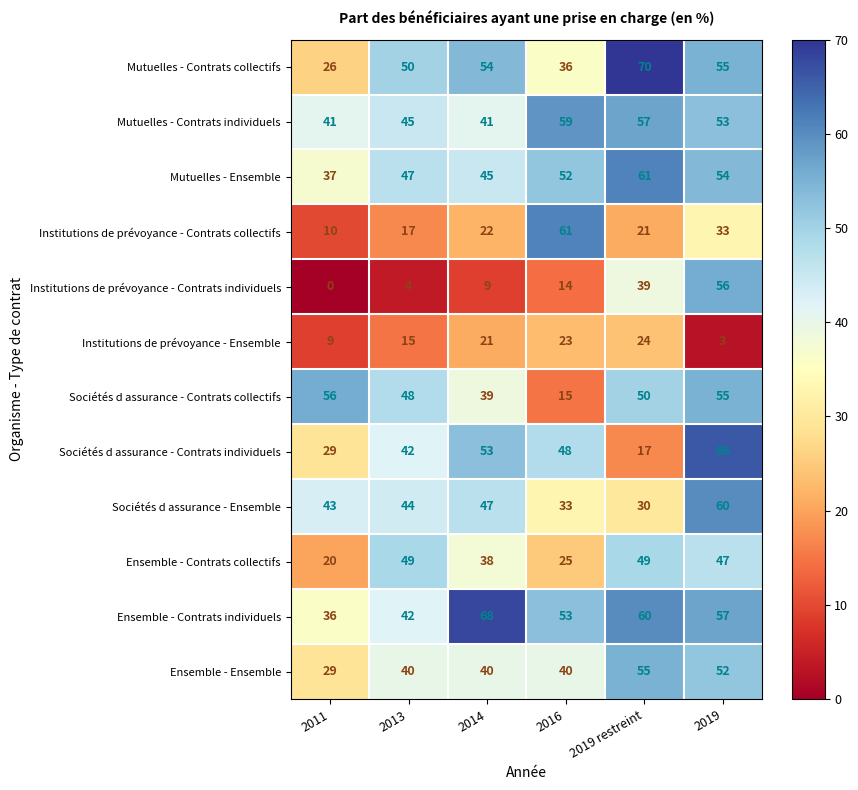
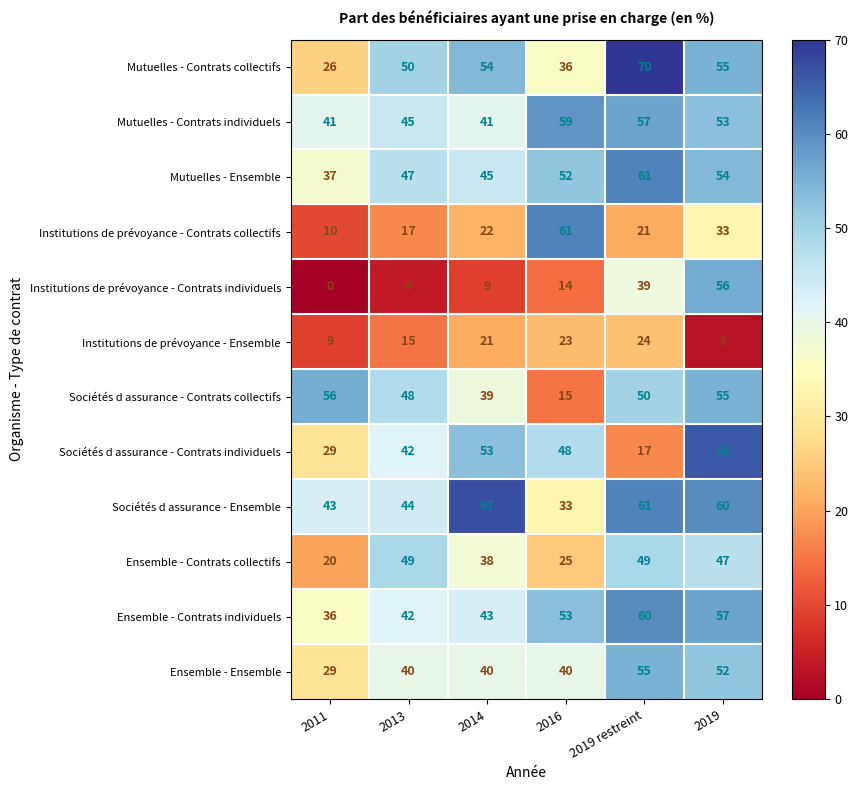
  {
    "Mutuelles - Contrats collectifs": {
      "2011": 26,
      "2013": 50,
      "2014": 54,
      "2016": 36,
      "2019 restreint": 70,
      "2019": 55
    },
    "Mutuelles - Contrats individuels": {
      "2011": 41,
      "2013": 45,
      "2014": 41,
      "2016": 59,
      "2019 restreint": 57,
      "2019": 53
    },
    "Mutuelles - Ensemble": {
      "2011": 37,
      "2013": 47,
      "2014": 45,
      "2016": 52,
      "2019 restreint": 61,
      "2019": 54
    },
    "Institutions de prévoyance - Contrats collectifs": {
      "2011": 10,
      "2013": 17,
      "2014": 22,
      "2016": 61,
      "2019 restreint": 21,
      "2019": 33
    },
    "Institutions de prévoyance - Contrats individuels": {
      "2011": 0,
      "2013": 4,
      "2014": 9,
      "2016": 14,
      "2019 restreint": 39,
      "2019": 56
    },
    "Institutions de prévoyance - Ensemble": {
      "2011": 9,
      "2013": 15,
      "2014": 21,
      "2016": 23,
      "2019 restreint": 24,
      "2019": 3
    },
    "Sociétés d assurance - Contrats collectifs": {
      "2011": 56,
      "2013": 48,
      "2014": 39,
      "2016": 15,
      "2019 restreint": 50,
      "2019": 55
    },
    "Sociétés d assurance - Contrats individuels": {
      "2011": 29,
      "2013": 42,
      "2014": 53,
      "2016": 48,
      "2019 restreint": 17,
      "2019": 66
    },
    "Sociétés d assurance - Ensemble": {
      "2011": 43,
      "2013": 44,
-     "2014": 47,
+     "2014": 67,
      "2016": 33,
-     "2019 restreint": 30,
+     "2019 restreint": 61,
      "2019": 60
    },
    "Ensemble - Contrats collectifs": {
      "2011": 20,
      "2013": 49,
      "2014": 38,
      "2016": 25,
      "2019 restreint": 49,
      "2019": 47
    },
    "Ensemble - Contrats individuels": {
      "2011": 36,
      "2013": 42,
-     "2014": 68,
+     "2014": 43,
      "2016": 53,
      "2019 restreint": 60,
      "2019": 57
    },
    "Ensemble - Ensemble": {
      "2011": 29,
      "2013": 40,
      "2014": 40,
      "2016": 40,
      "2019 restreint": 55,
      "2019": 52
    }
  }
